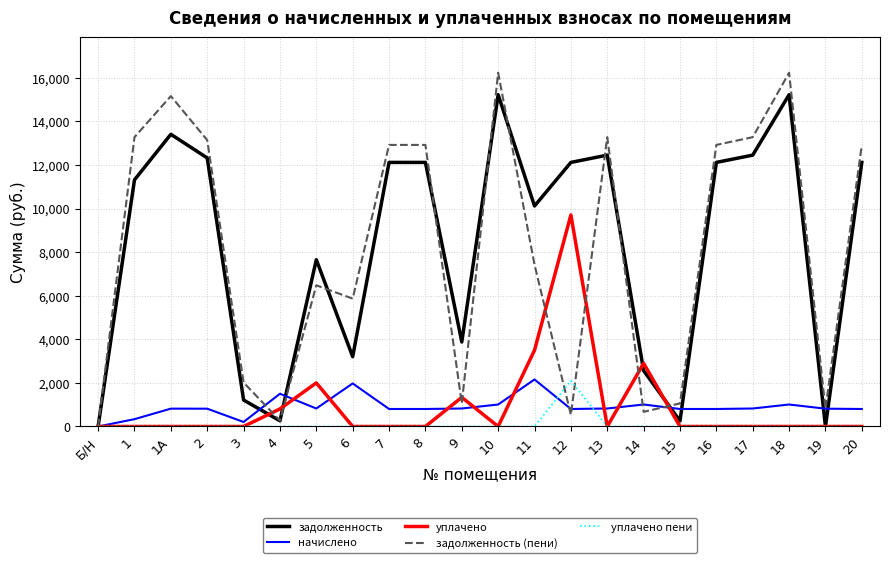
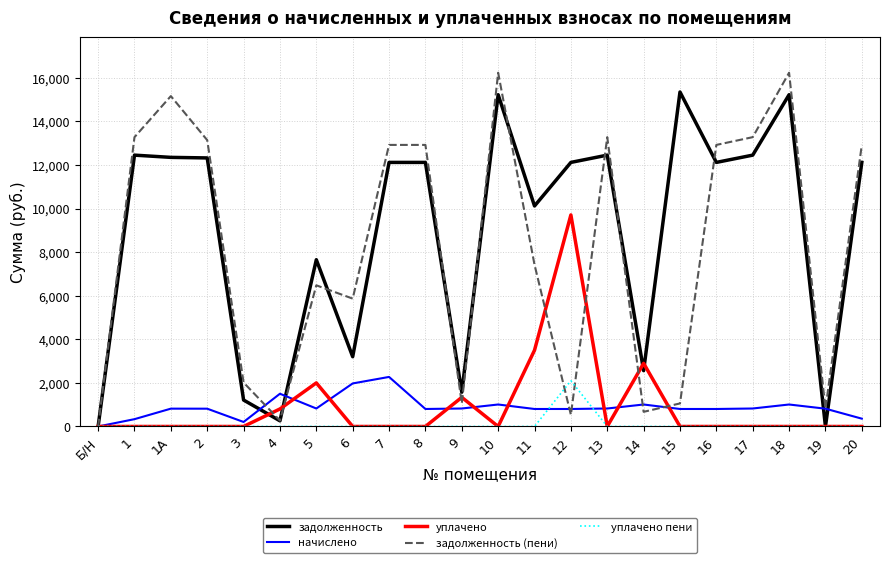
  {
    "задолженность": {
-     "1": "11,300",
-     "1А": "13,400",
+     "1": "12,500",
+     "1А": "12,400",
      "2": "12,300",
      "3": "1,200",
      "5": "7,700",
      "6": "3,200",
      "7": "12,100",
      "8": "12,100",
-     "9": "3,900",
+     "9": "1,600",
      "10": "15,200",
      "11": "10,100",
      "12": "12,100",
      "13": "12,500",
      "14": "2,600",
-     "15": "300",
+     "15": "15,400",
      "16": "12,100",
      "17": "12,500",
      "18": "15,200",
      "20": "12,100"
    },
    "начислено": {
      "1": "300",
      "1А": "800",
      "2": "800",
      "3": "200",
      "4": "1,500",
      "5": "800",
      "6": "2,000",
-     "7": "800",
+     "7": "2,300",
      "8": "800",
      "9": "800",
      "10": "1,000",
-     "11": "2,200",
+     "11": "800",
      "12": "800",
      "13": "800",
      "14": "1,000",
      "15": "800",
      "16": "800",
      "17": "800",
      "18": "1,000",
-     "20": "800"
+     "20": "400"
    },
    "уплачено": {
      "4": "800",
      "5": "2,000",
      "9": "1,300",
      "11": "3,500",
      "12": "9,700",
      "14": "2,900"
    },
    "задолженность (пени)": {
      "1": "13,300",
      "1А": "15,200",
      "2": "13,100",
      "3": "2,000",
      "5": "6,500",
      "6": "5,900",
      "7": "12,900",
      "8": "12,900",
      "9": "1,100",
      "10": "16,200",
      "11": "7,400",
      "12": "500",
      "13": "13,300",
      "14": "700",
      "15": "1,100",
      "16": "12,900",
      "17": "13,300",
      "18": "16,200",
      "20": "12,900"
    },
    "уплачено пени": {
      "4": "0",
      "5": "0",
      "9": "0",
      "11": "0",
      "12": "2,100",
      "14": "0"
    }
  }
